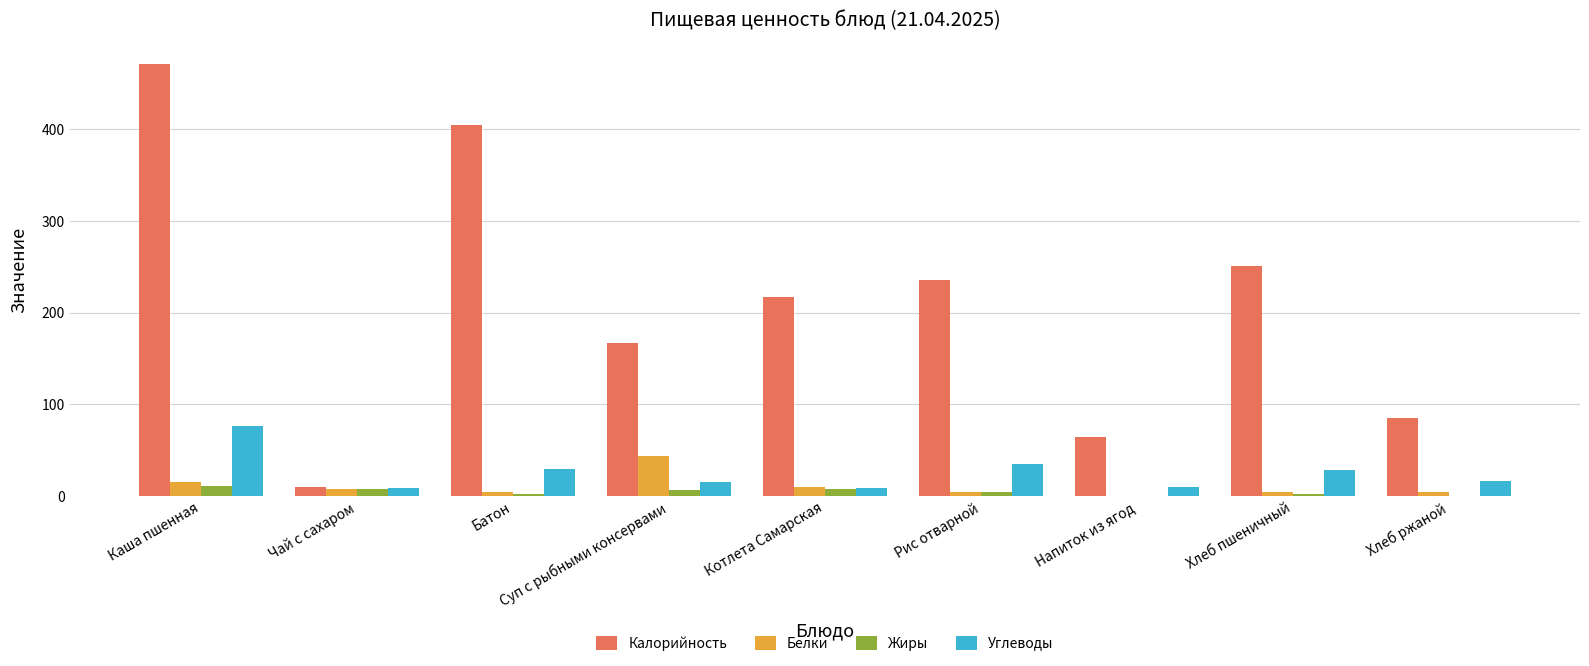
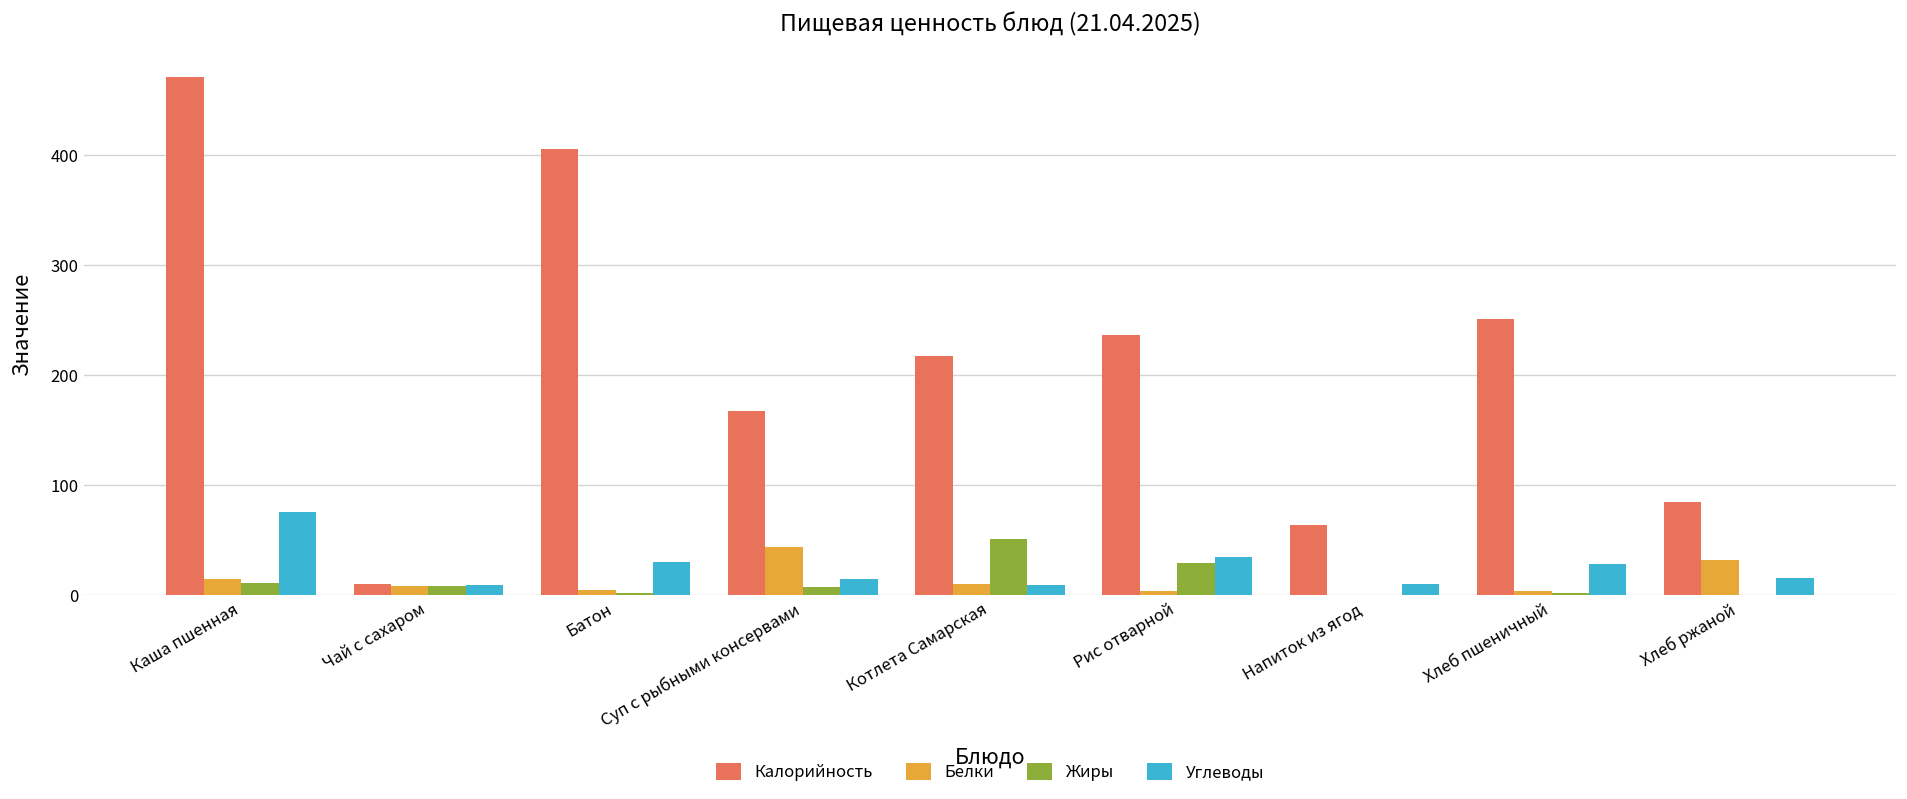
  {
    "Калорийность": {
      "Каша пшенная": 470,
      "Чай с сахаром": 10,
      "Батон": 410,
      "Суп с рыбными консервами": 170,
      "Котлета Самарская": 220,
      "Рис отварной": 240,
      "Напиток из ягод": 60,
      "Хлеб пшеничный": 250,
      "Хлеб ржаной": 90
    },
    "Белки": {
      "Каша пшенная": 20,
      "Чай с сахаром": 10,
      "Батон": 10,
      "Суп с рыбными консервами": 40,
      "Котлета Самарская": 10,
      "Рис отварной": 0,
      "Напиток из ягод": 0,
      "Хлеб пшеничный": 0,
-     "Хлеб ржаной": 0
+     "Хлеб ржаной": 30
    },
    "Жиры": {
      "Каша пшенная": 10,
      "Чай с сахаром": 10,
      "Суп с рыбными консервами": 10,
-     "Котлета Самарская": 10,
-     "Рис отварной": 10,
+     "Котлета Самарская": 50,
+     "Рис отварной": 30,
      "Напиток из ягод": 0,
      "Хлеб ржаной": 0
    },
    "Углеводы": {
      "Каша пшенная": 80,
      "Чай с сахаром": 10,
      "Батон": 30,
      "Суп с рыбными консервами": 20,
      "Котлета Самарская": 10,
      "Рис отварной": 40,
      "Напиток из ягод": 10,
      "Хлеб пшеничный": 30,
      "Хлеб ржаной": 20
    }
  }
